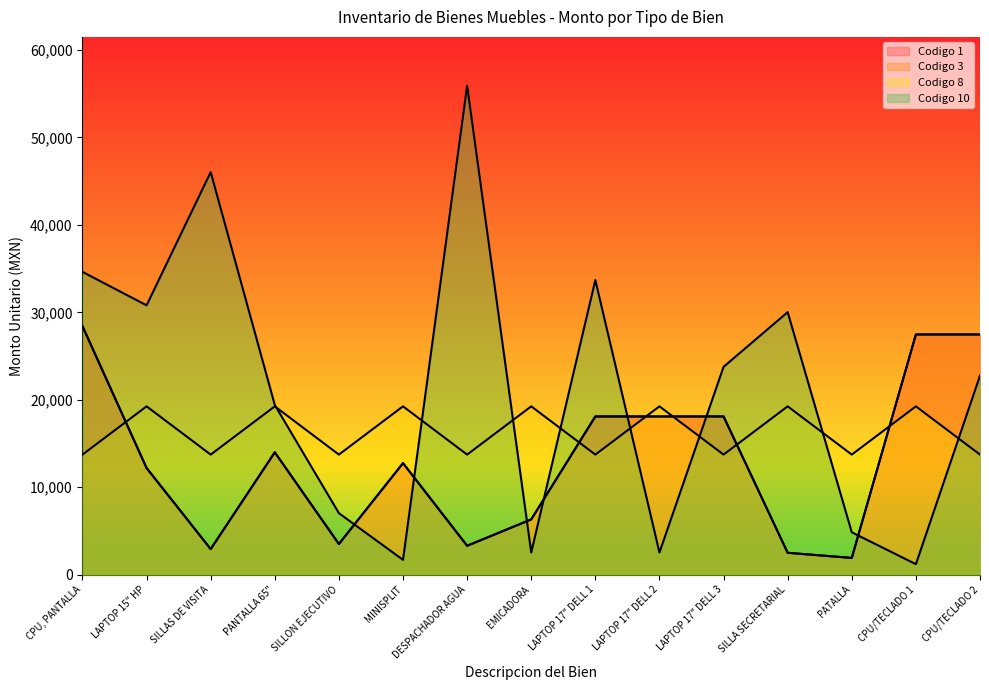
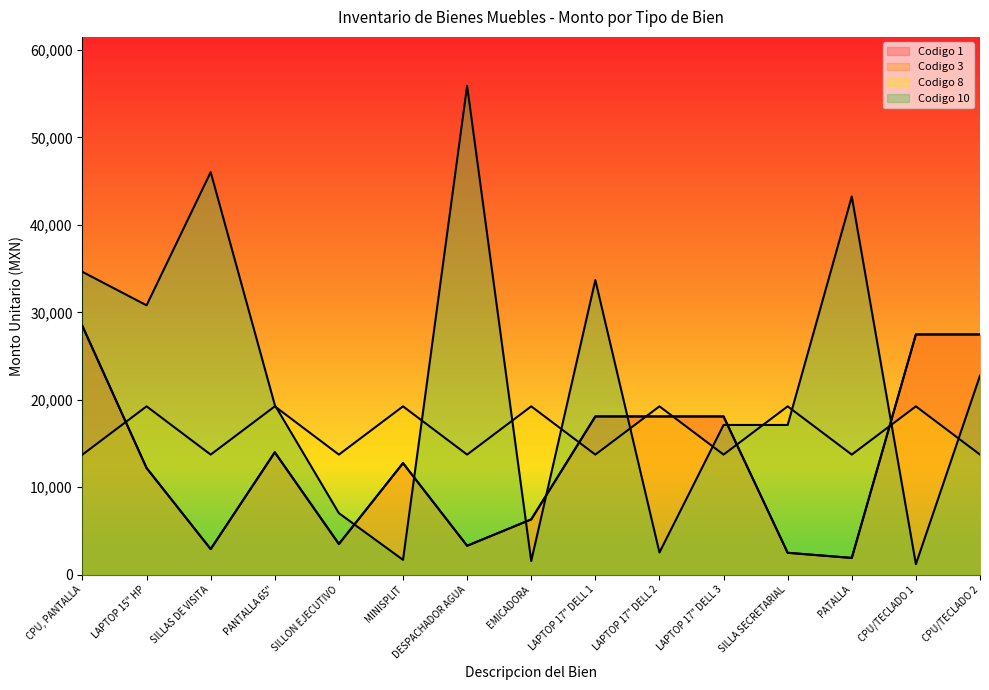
  {
    "Codigo 10": {
      "CPU, PANTALLA": "35,000",
      "LAPTOP 15\" HP": "31,000",
      "SILLAS DE VISITA": "46,000",
      "SILLON EJECUTIVO": "7,000",
      "MINISPLIT": "2,000",
      "DESPACHADOR AGUA": "56,000",
-     "EMICADORA": "3,000",
+     "EMICADORA": "2,000",
      "LAPTOP 17\" DELL 1": "34,000",
      "LAPTOP 17\" DELL 2": "3,000",
-     "LAPTOP 17\" DELL 3": "24,000",
-     "SILLA SECRETARIAL": "30,000",
-     "PATALLA": "5,000",
+     "LAPTOP 17\" DELL 3": "17,000",
+     "SILLA SECRETARIAL": "17,000",
+     "PATALLA": "43,000",
      "CPU/TECLADO 1": "1,000",
      "CPU/TECLADO 2": "23,000"
    }
  }
